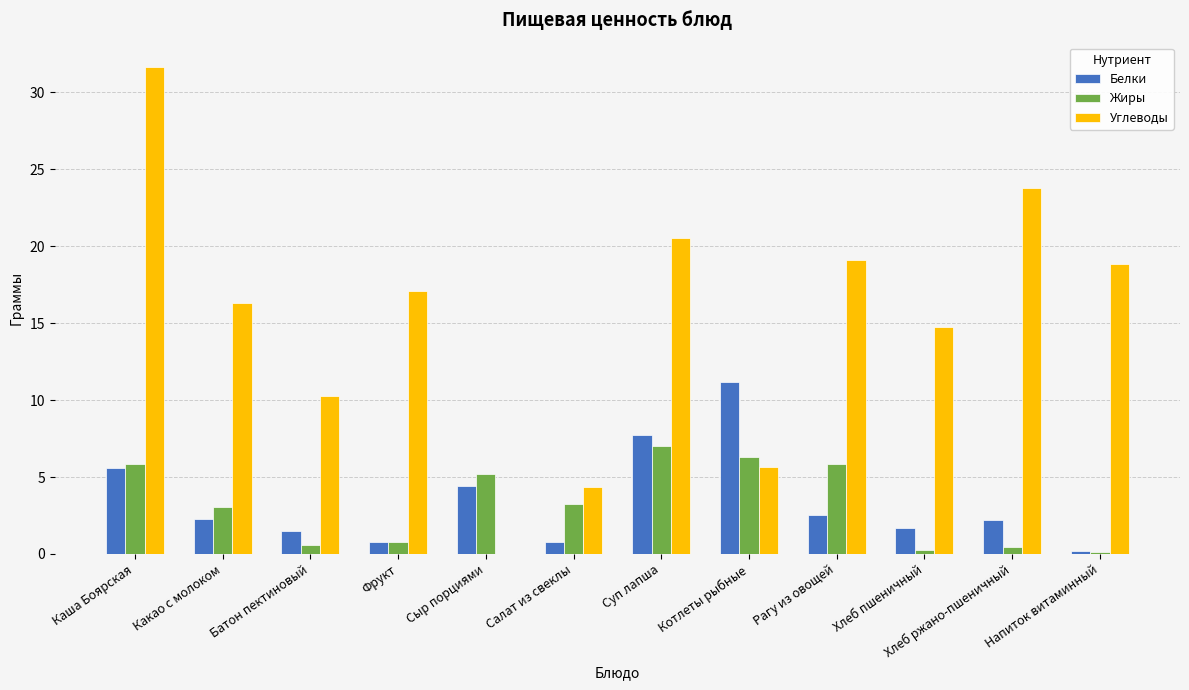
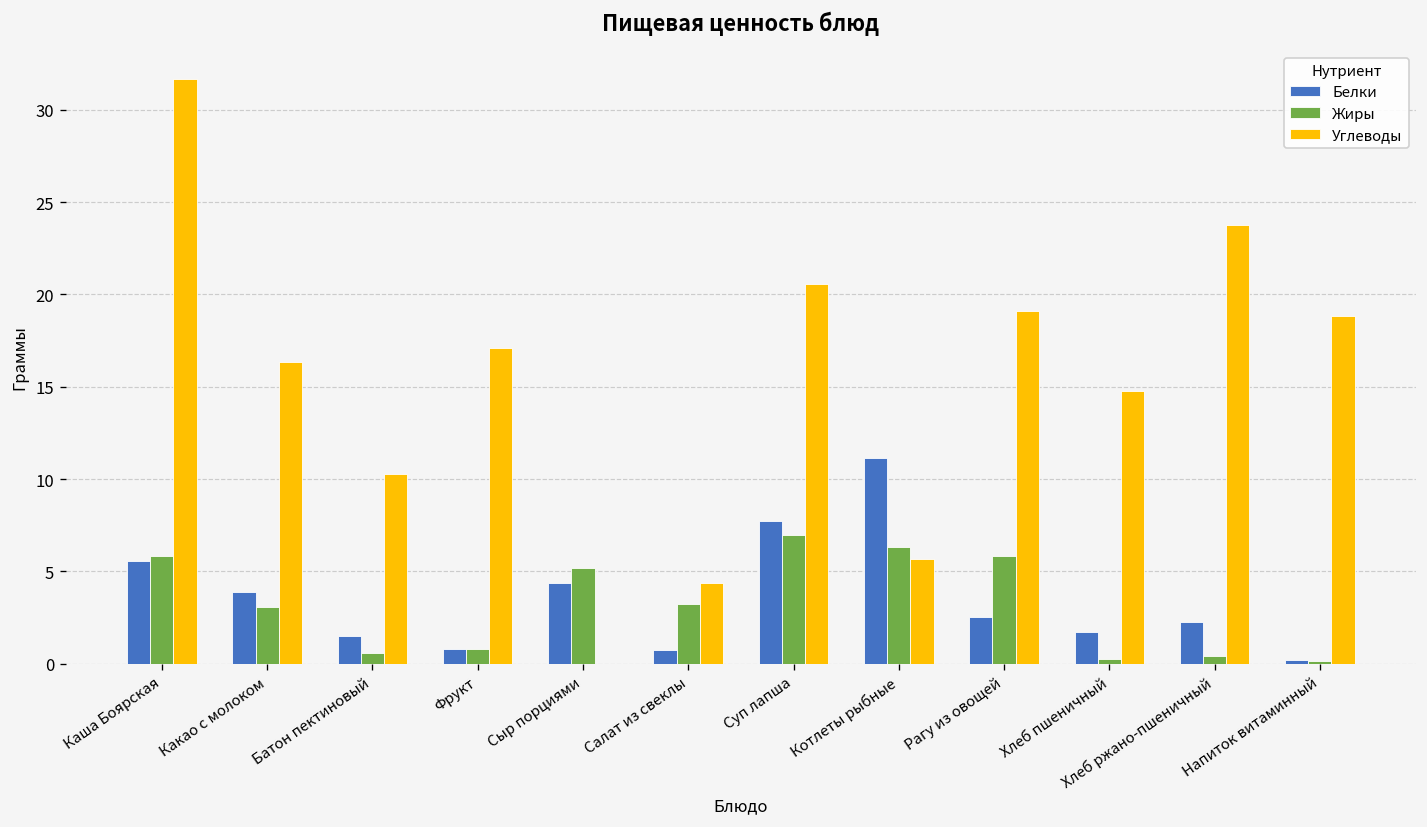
  {
    "Белки": {
      "Каша Боярская": 5.6,
-     "Какао с молоком": 2.3,
+     "Какао с молоком": 3.9,
      "Батон пектиновый": 1.5,
      "Фрукт": 0.8,
      "Сыр порциями": 4.4,
      "Салат из свеклы": 0.8,
      "Суп лапша": 7.7,
      "Котлеты рыбные": 11.2,
      "Рагу из овощей": 2.5,
      "Хлеб пшеничный": 1.7,
      "Хлеб ржано-пшеничный": 2.2,
      "Напиток витаминный": 0.2
    },
    "Жиры": {
      "Каша Боярская": 5.8,
      "Какао с молоком": 3.1,
      "Батон пектиновый": 0.6,
      "Фрукт": 0.8,
      "Сыр порциями": 5.2,
      "Салат из свеклы": 3.2,
      "Суп лапша": 7.0,
      "Котлеты рыбные": 6.3,
      "Рагу из овощей": 5.9,
      "Хлеб пшеничный": 0.2,
      "Хлеб ржано-пшеничный": 0.4
    },
    "Углеводы": {
      "Каша Боярская": 31.7,
      "Какао с молоком": 16.3,
      "Батон пектиновый": 10.3,
      "Фрукт": 17.1,
      "Сыр порциями": 0.0,
      "Салат из свеклы": 4.4,
      "Суп лапша": 20.6,
      "Котлеты рыбные": 5.7,
      "Рагу из овощей": 19.1,
      "Хлеб пшеничный": 14.8,
      "Хлеб ржано-пшеничный": 23.8,
      "Напиток витаминный": 18.8
    }
  }
